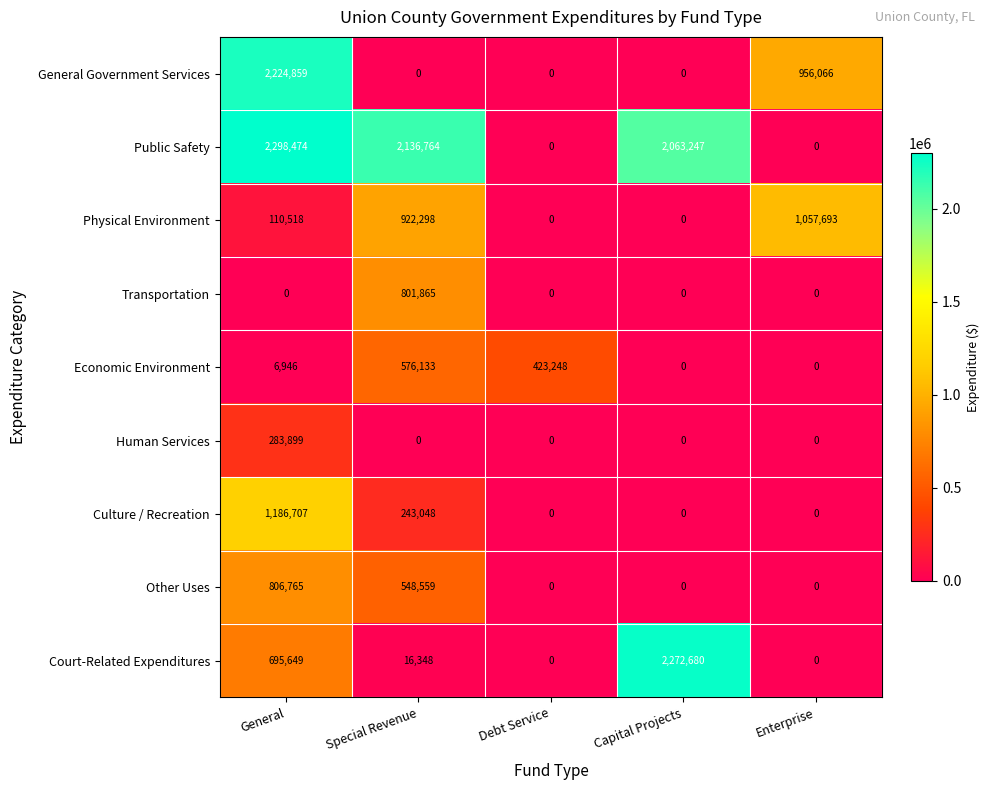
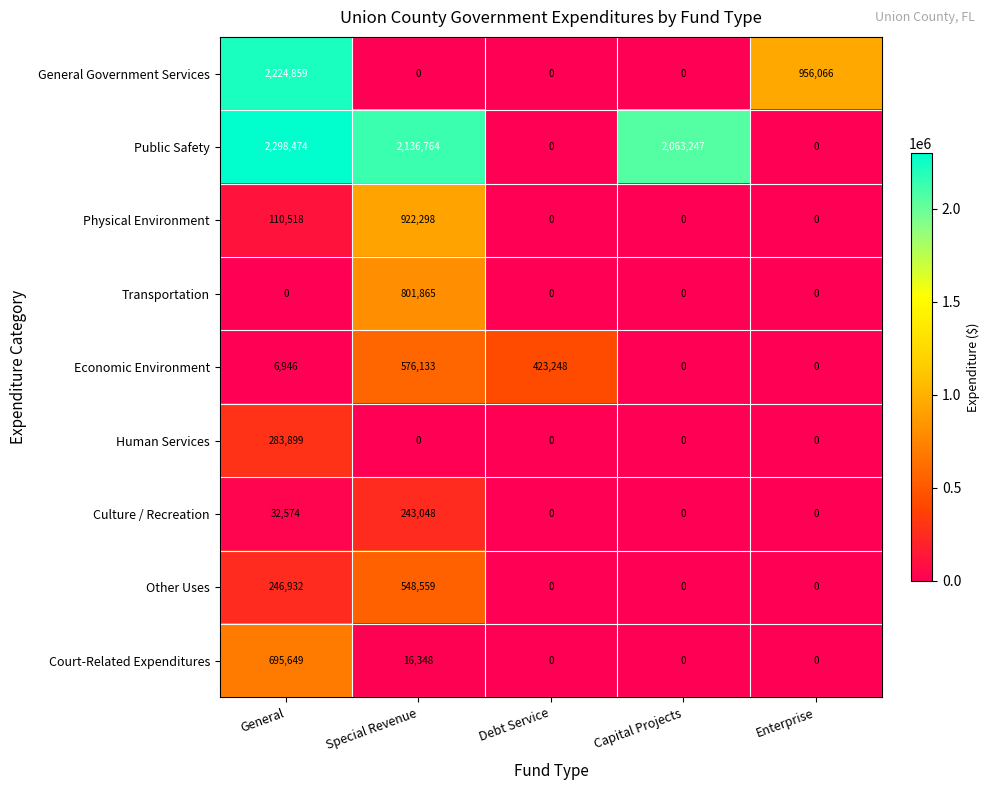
  {
    "General Government Services": {
      "General": "2,224,859",
      "Special Revenue": "0",
      "Debt Service": "0",
      "Capital Projects": "0",
      "Enterprise": "956,066"
    },
    "Public Safety": {
      "General": "2,298,474",
      "Special Revenue": "2,136,764",
      "Debt Service": "0",
      "Capital Projects": "2,063,247",
      "Enterprise": "0"
    },
    "Physical Environment": {
      "General": "110,518",
      "Special Revenue": "922,298",
      "Debt Service": "0",
      "Capital Projects": "0",
-     "Enterprise": "1,057,693"
+     "Enterprise": "0"
    },
    "Transportation": {
      "General": "0",
      "Special Revenue": "801,865",
      "Debt Service": "0",
      "Capital Projects": "0",
      "Enterprise": "0"
    },
    "Economic Environment": {
      "General": "6,946",
      "Special Revenue": "576,133",
      "Debt Service": "423,248",
      "Capital Projects": "0",
      "Enterprise": "0"
    },
    "Human Services": {
      "General": "283,899",
      "Special Revenue": "0",
      "Debt Service": "0",
      "Capital Projects": "0",
      "Enterprise": "0"
    },
    "Culture / Recreation": {
-     "General": "1,186,707",
+     "General": "32,574",
      "Special Revenue": "243,048",
      "Debt Service": "0",
      "Capital Projects": "0",
      "Enterprise": "0"
    },
    "Other Uses": {
-     "General": "806,765",
+     "General": "246,932",
      "Special Revenue": "548,559",
      "Debt Service": "0",
      "Capital Projects": "0",
      "Enterprise": "0"
    },
    "Court-Related Expenditures": {
      "General": "695,649",
      "Special Revenue": "16,348",
      "Debt Service": "0",
-     "Capital Projects": "2,272,680",
+     "Capital Projects": "0",
      "Enterprise": "0"
    }
  }
